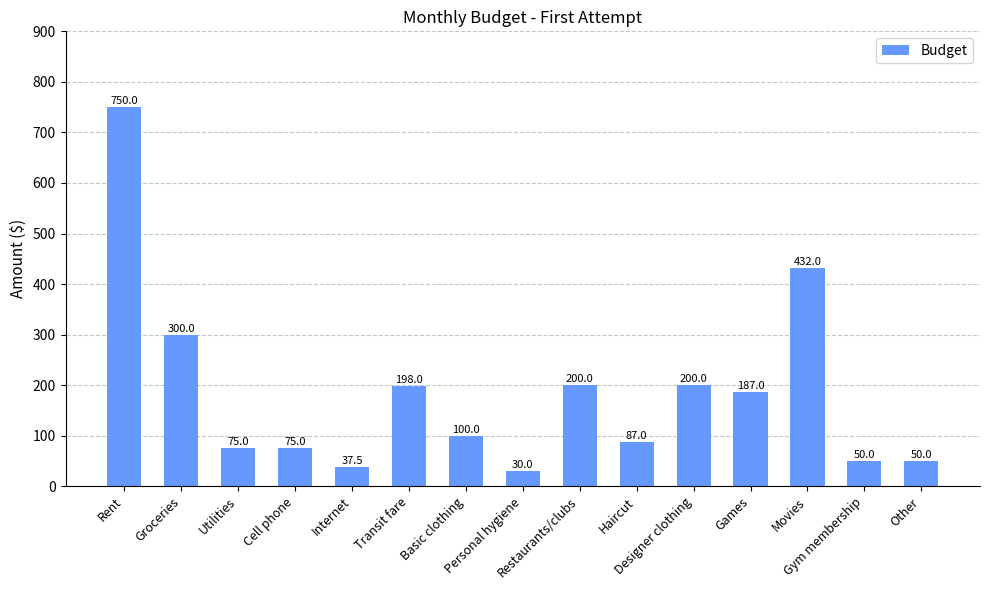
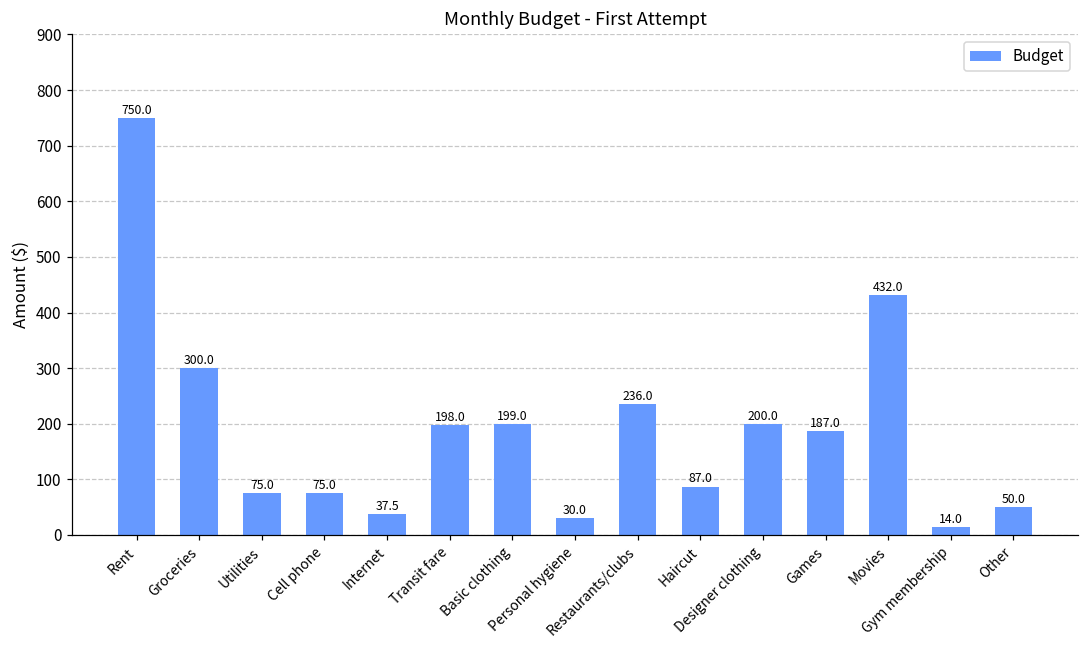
  {
    "Rent": 750.0,
    "Groceries": 300.0,
    "Utilities": 75.0,
    "Cell phone": 75.0,
    "Internet": 37.5,
    "Transit fare": 198.0,
-   "Basic clothing": 100.0,
+   "Basic clothing": 199.0,
    "Personal hygiene": 30.0,
-   "Restaurants/clubs": 200.0,
+   "Restaurants/clubs": 236.0,
    "Haircut": 87.0,
    "Designer clothing": 200.0,
    "Games": 187.0,
    "Movies": 432.0,
-   "Gym membership": 50.0,
+   "Gym membership": 14.0,
    "Other": 50.0
  }
